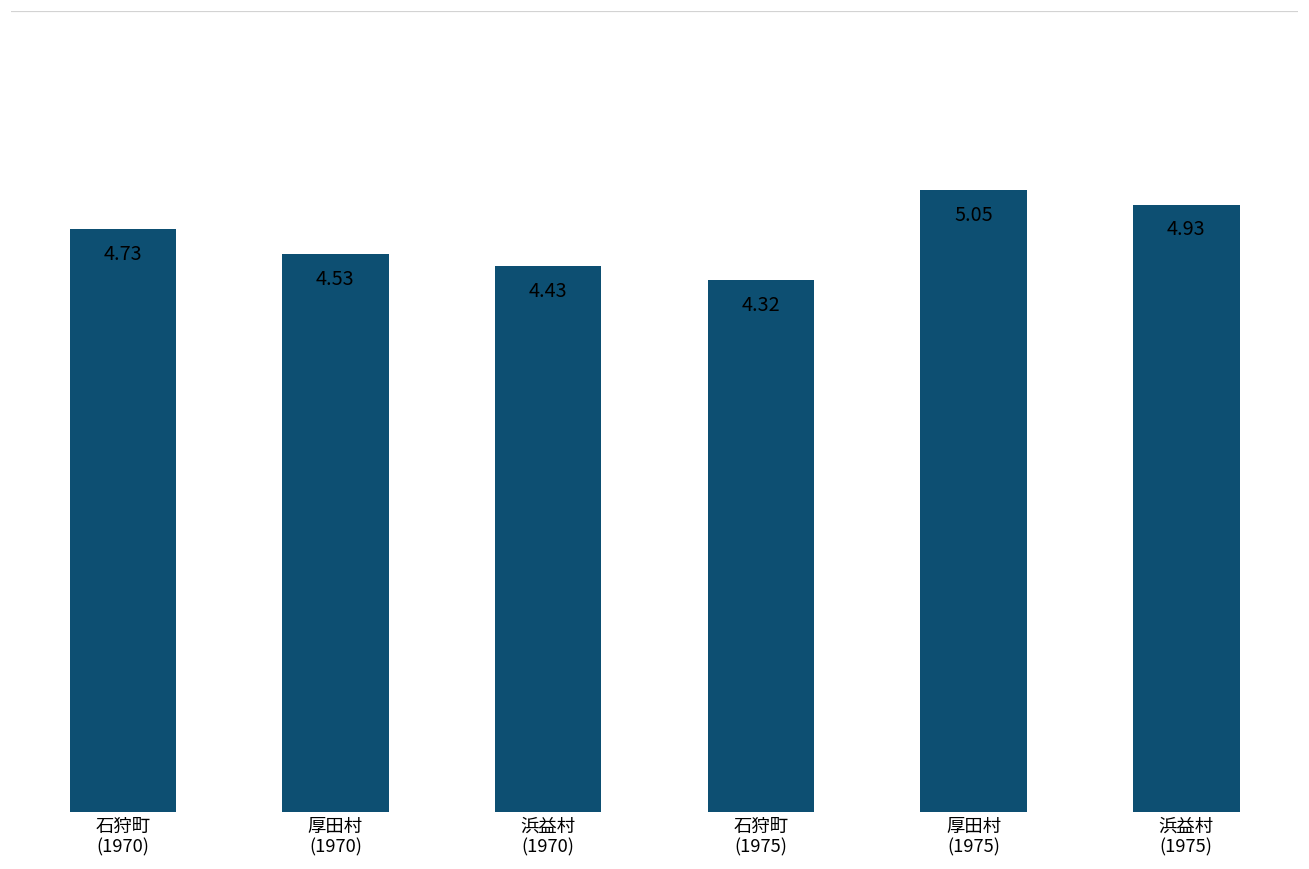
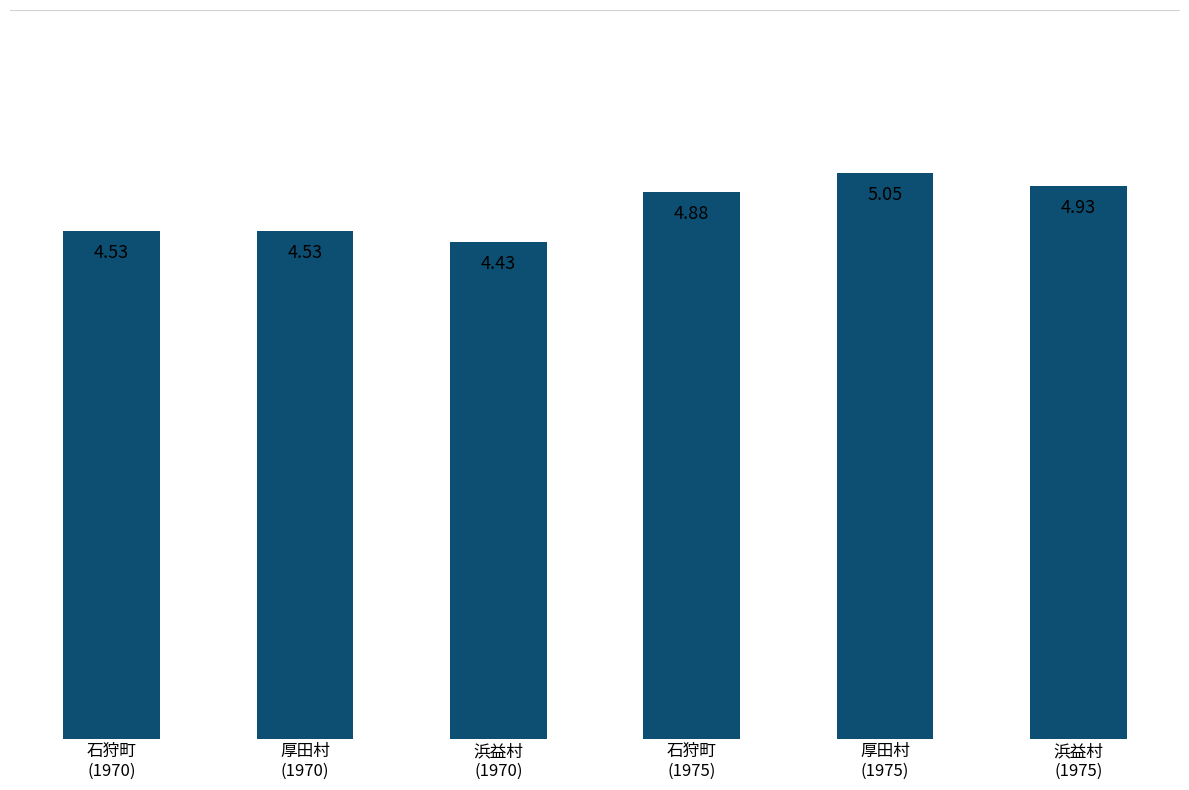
  {
-   "石狩町 (1970)": 4.73,
+   "石狩町 (1970)": 4.53,
    "厚田村 (1970)": 4.53,
    "浜益村 (1970)": 4.43,
-   "石狩町 (1975)": 4.32,
+   "石狩町 (1975)": 4.88,
    "厚田村 (1975)": 5.05,
    "浜益村 (1975)": 4.93
  }
